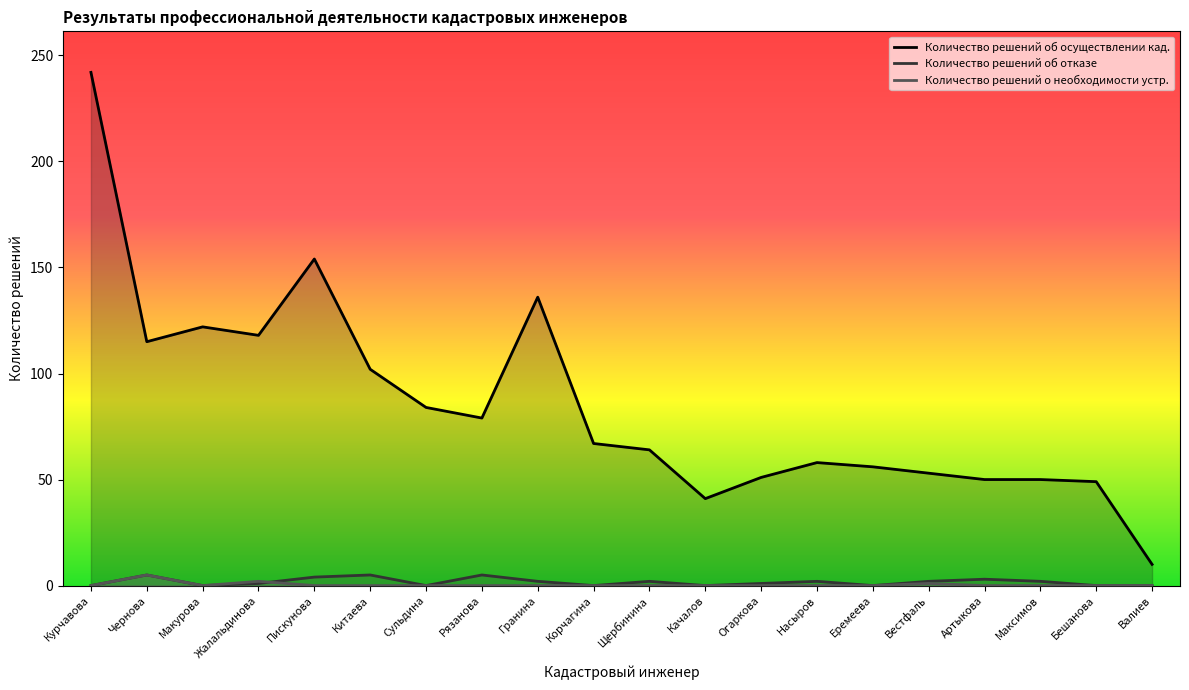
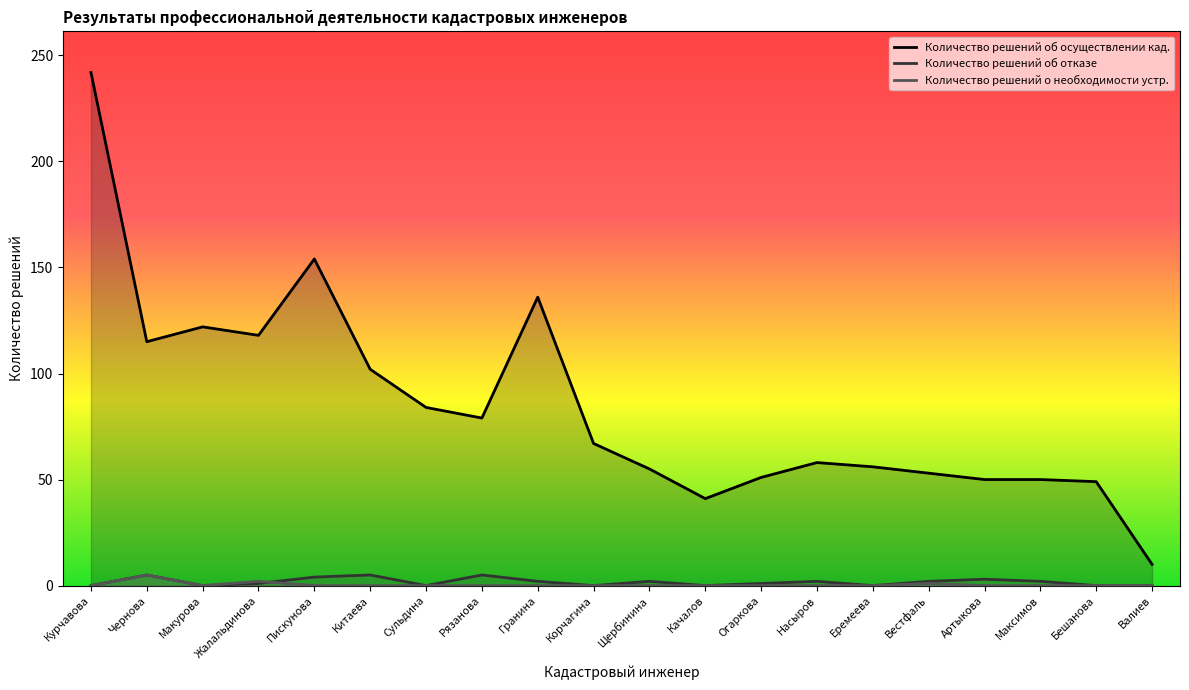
  {
    "Количество решений об осуществлении кад.": {
      "Курчавова": 242,
      "Чернова": 115,
      "Макурова": 122,
      "Жалальдинова": 118,
      "Пискунова": 154,
      "Китаева": 102,
      "Сульдина": 84,
      "Рязанова": 79,
      "Гранина": 136,
      "Корчагина": 67,
-     "Щербинина": 64,
+     "Щербинина": 55,
      "Качалов": 41,
      "Огаркова": 51,
      "Насыров": 58,
      "Еремеева": 56,
      "Вестфаль": 53,
      "Артыкова": 50,
      "Максимов": 50,
      "Бешанова": 49,
      "Валиев": 10
    }
  }
